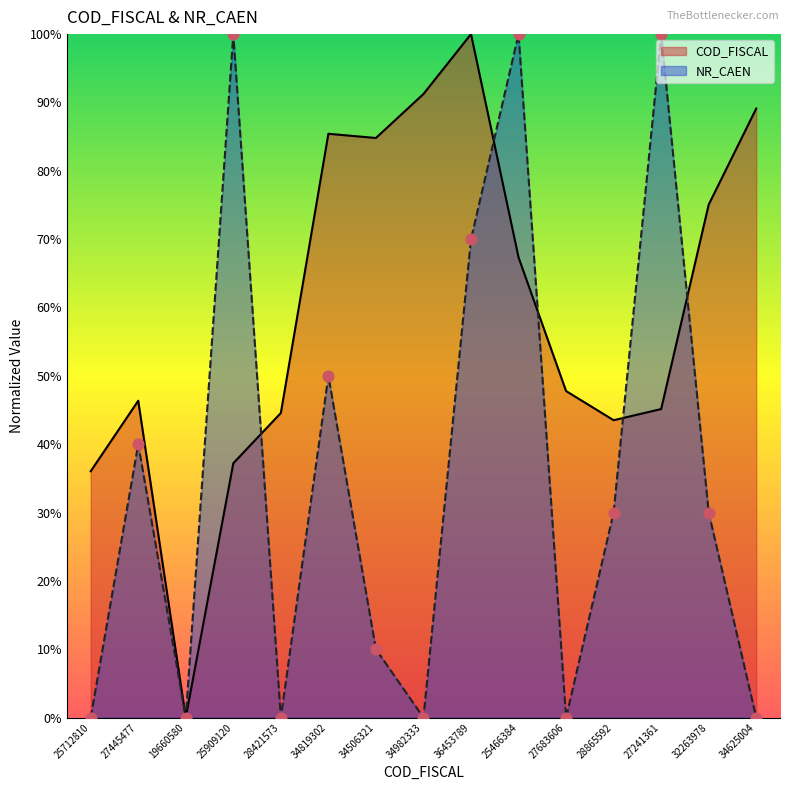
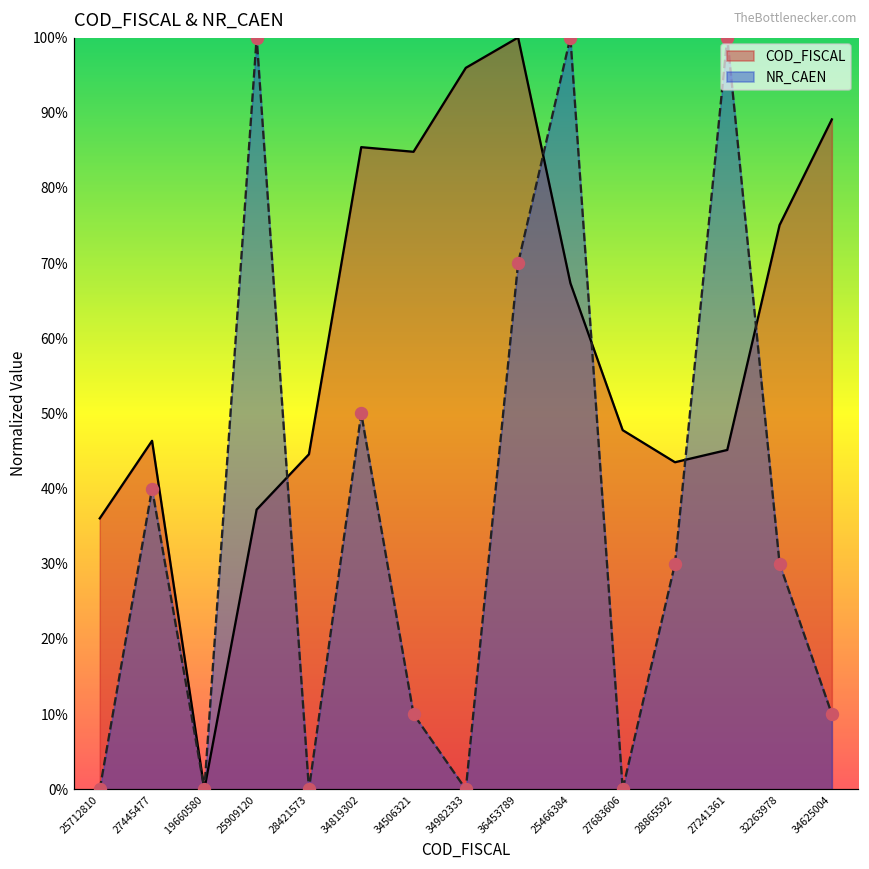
  {
    "COD_FISCAL": {
      "25712810": "36%",
      "27445477": "46%",
      "25909120": "37%",
      "28421573": "45%",
      "34819302": "85%",
      "34506321": "85%",
-     "34982333": "91%",
+     "34982333": "96%",
      "36453789": "100%",
      "25466384": "67%",
      "27683606": "48%",
      "28865592": "44%",
      "27241361": "45%",
      "32263978": "75%",
      "34625004": "89%"
    },
    "NR_CAEN": {
      "25712810": "0%",
      "27445477": "40%",
      "25909120": "100%",
      "28421573": "0%",
      "34819302": "50%",
      "34506321": "10%",
      "34982333": "0%",
      "36453789": "70%",
      "25466384": "100%",
      "27683606": "0%",
      "28865592": "30%",
      "27241361": "100%",
      "32263978": "30%",
-     "34625004": "0%"
+     "34625004": "10%"
    }
  }
